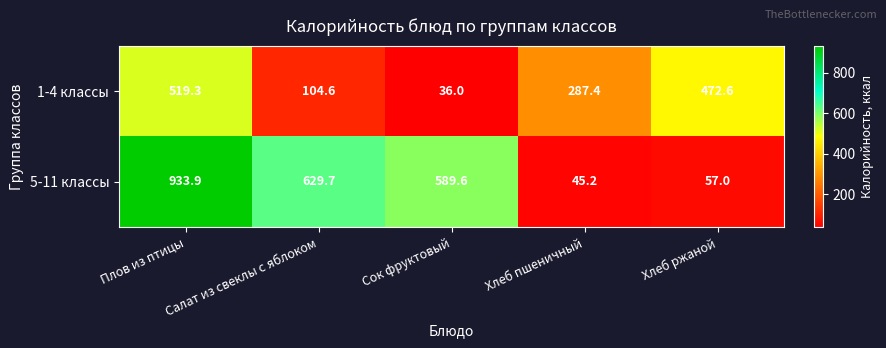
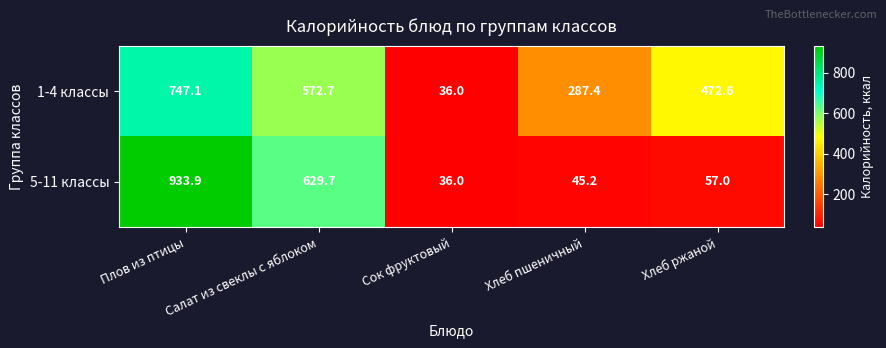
  {
    "1-4 классы": {
-     "Плов из птицы": 519.3,
-     "Салат из свеклы с яблоком": 104.6,
+     "Плов из птицы": 747.1,
+     "Салат из свеклы с яблоком": 572.7,
      "Сок фруктовый": 36.0,
      "Хлеб пшеничный": 287.4,
      "Хлеб ржаной": 472.6
    },
    "5-11 классы": {
      "Плов из птицы": 933.9,
      "Салат из свеклы с яблоком": 629.7,
-     "Сок фруктовый": 589.6,
+     "Сок фруктовый": 36.0,
      "Хлеб пшеничный": 45.2,
      "Хлеб ржаной": 57.0
    }
  }
